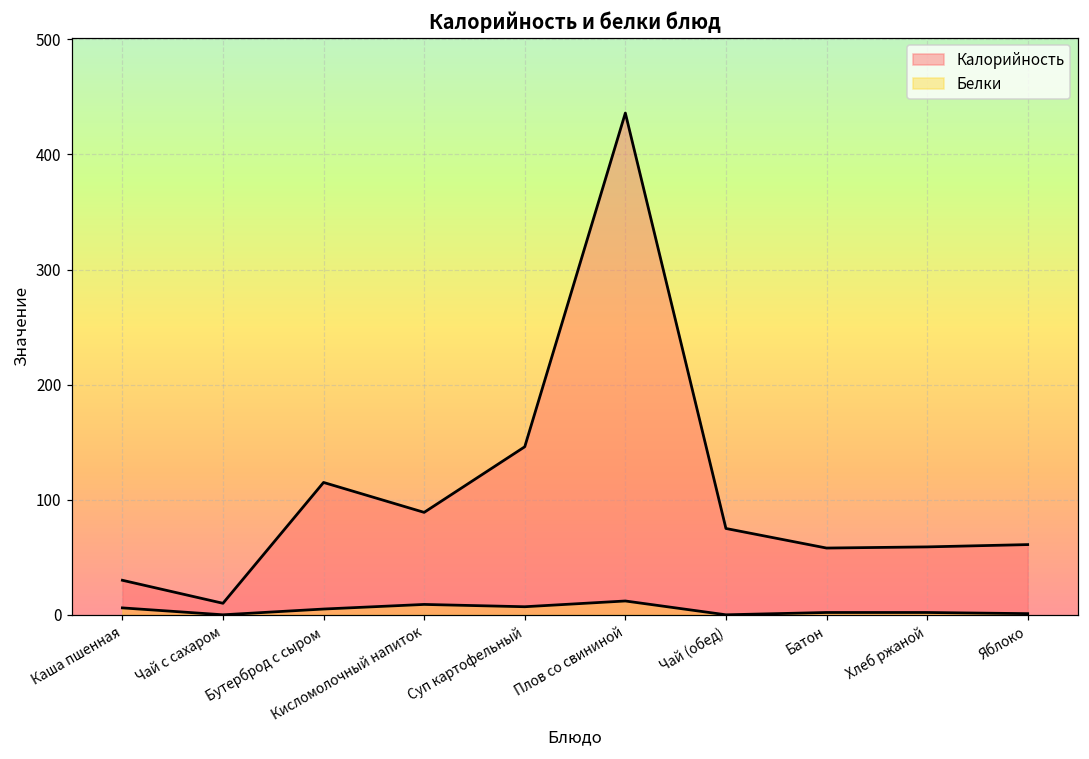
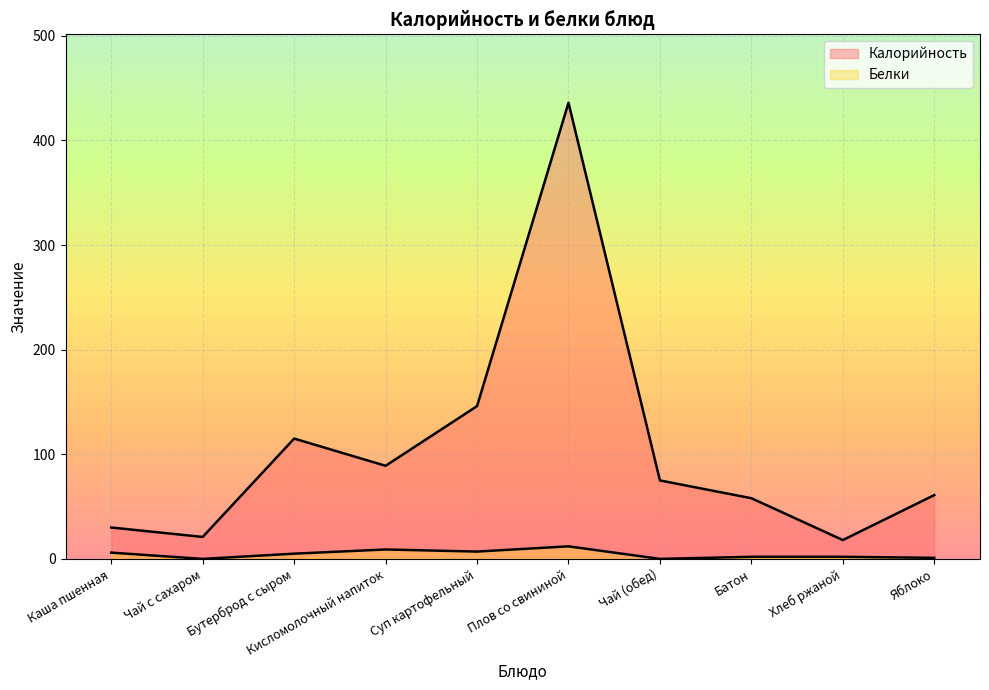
  {
    "Калорийность": {
      "Каша пшенная": 30,
-     "Чай с сахаром": 10,
+     "Чай с сахаром": 21,
      "Бутерброд с сыром": 115,
      "Кисломолочный напиток": 89,
      "Суп картофельный": 146,
      "Плов со свининой": 436,
      "Чай (обед)": 75,
      "Батон": 58,
-     "Хлеб ржаной": 59,
+     "Хлеб ржаной": 18,
      "Яблоко": 61
    },
    "Белки": {
      "Каша пшенная": 6,
      "Чай с сахаром": 0,
      "Бутерброд с сыром": 5,
      "Кисломолочный напиток": 9,
      "Суп картофельный": 7,
      "Плов со свининой": 12,
      "Чай (обед)": 0,
      "Батон": 2,
      "Хлеб ржаной": 2,
      "Яблоко": 1
    }
  }
